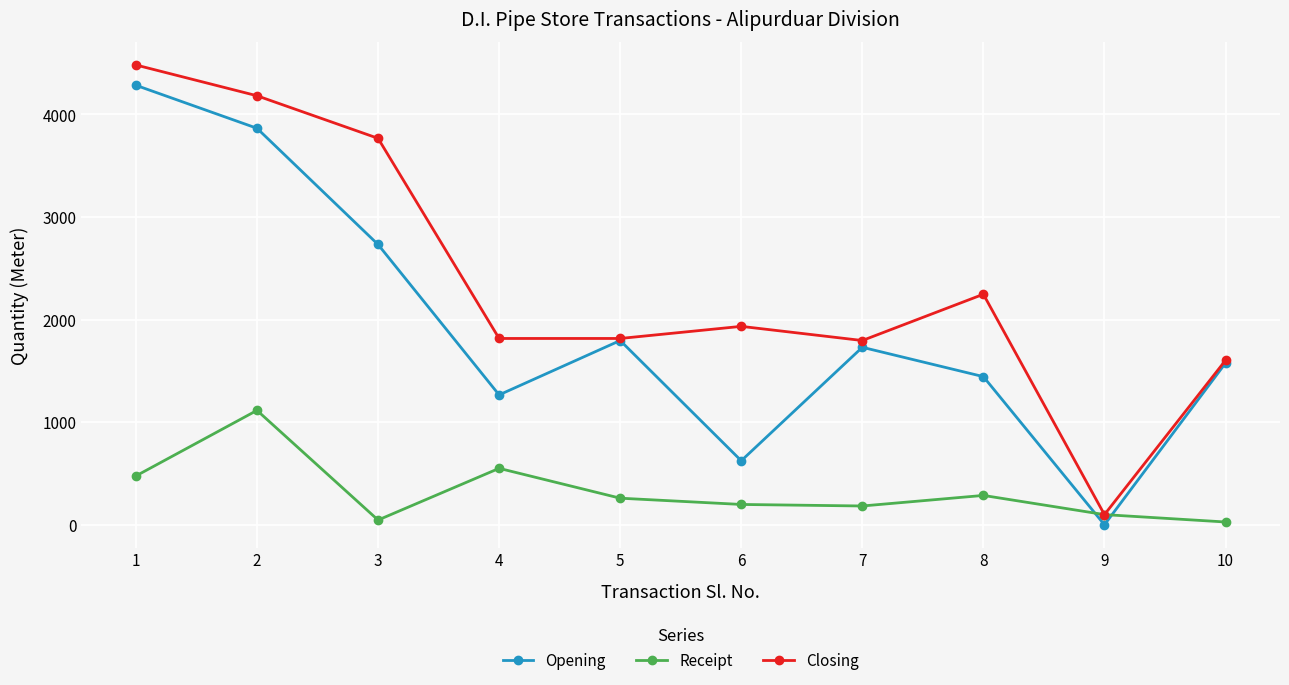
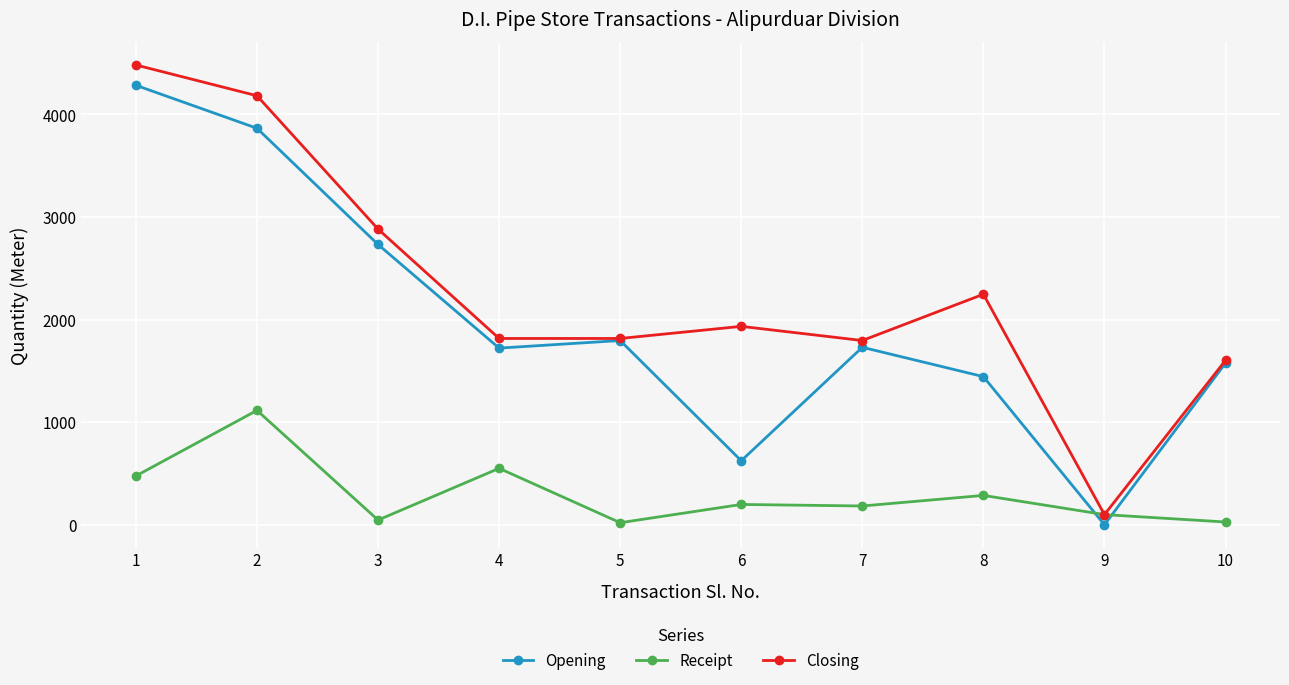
  {
    "Opening": {
      "1": 4280,
      "2": 3870,
      "3": 2730,
-     "4": 1270,
+     "4": 1720,
      "6": 620,
      "7": 1730,
      "8": 1440,
      "9": 0,
      "10": 1580
    },
    "Receipt": {
      "1": 480,
      "2": 1120,
      "3": 50,
      "4": 550,
-     "5": 260,
+     "5": 20,
      "6": 200,
      "7": 180,
      "8": 290,
      "10": 30
    },
    "Closing": {
      "1": 4480,
      "2": 4180,
-     "3": 3770,
+     "3": 2880,
      "4": 1820,
      "6": 1930,
      "7": 1800,
      "8": 2250,
      "10": 1600
    }
  }
